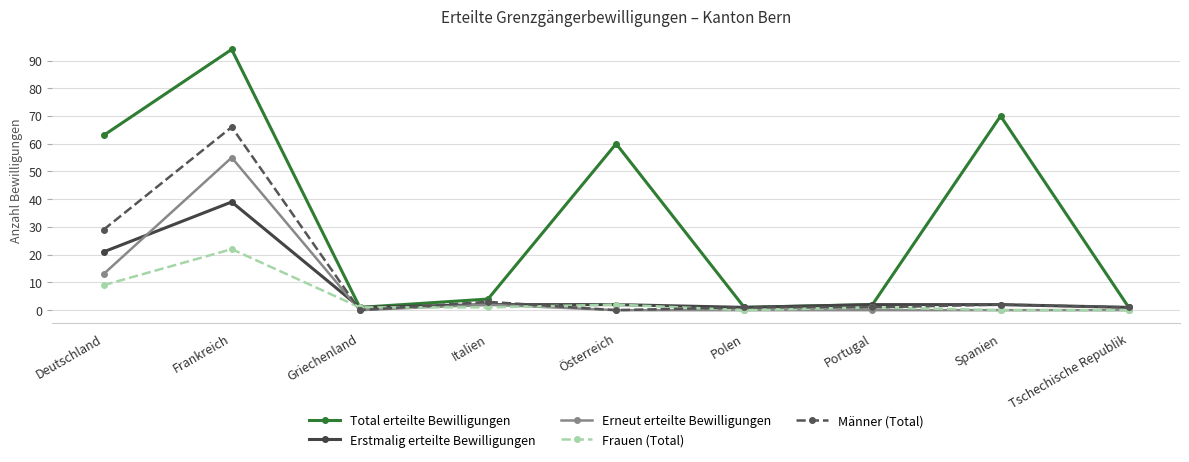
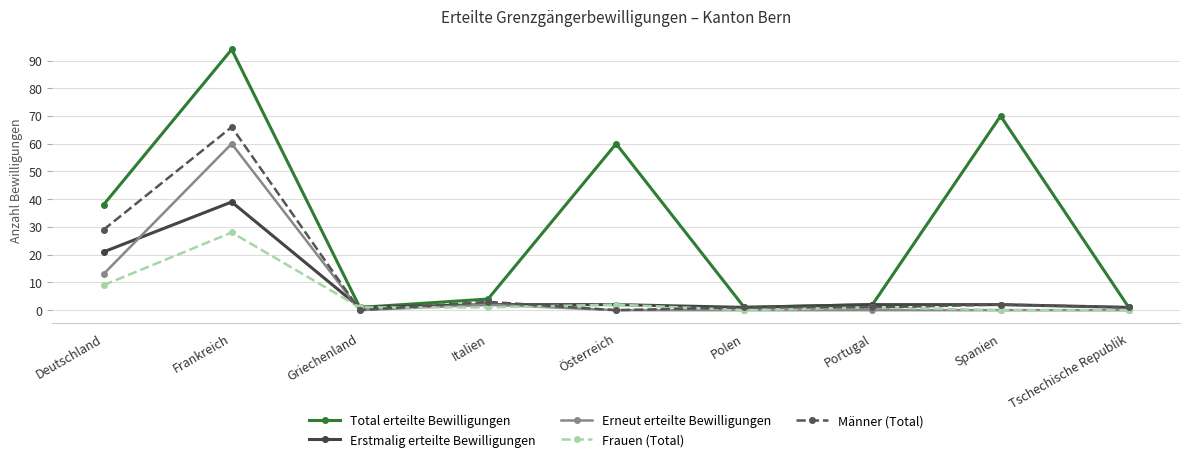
  {
    "Total erteilte Bewilligungen": {
-     "Deutschland": 63,
+     "Deutschland": 38,
      "Frankreich": 94,
      "Italien": 4,
      "Österreich": 60,
      "Spanien": 70
    },
    "Erneut erteilte Bewilligungen": {
      "Deutschland": 13,
-     "Frankreich": 55,
+     "Frankreich": 60,
      "Portugal": 0
    },
    "Frauen (Total)": {
      "Deutschland": 9,
-     "Frankreich": 22,
+     "Frankreich": 28,
      "Italien": 1
    }
  }
